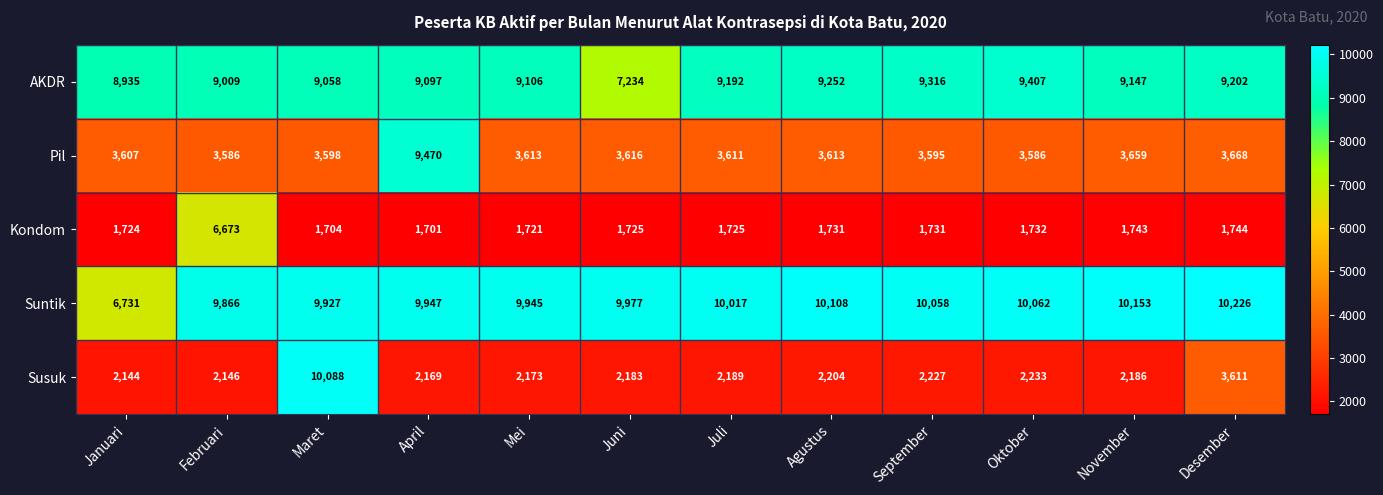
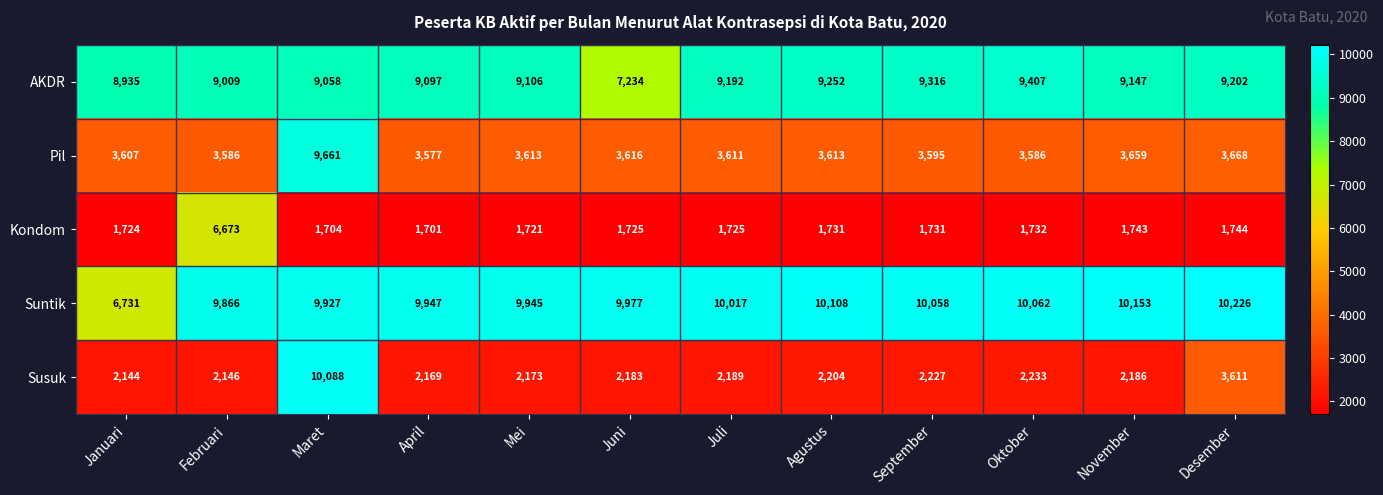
  {
    "AKDR": {
      "Januari": "8,935",
      "Februari": "9,009",
      "Maret": "9,058",
      "April": "9,097",
      "Mei": "9,106",
      "Juni": "7,234",
      "Juli": "9,192",
      "Agustus": "9,252",
      "September": "9,316",
      "Oktober": "9,407",
      "November": "9,147",
      "Desember": "9,202"
    },
    "Pil": {
      "Januari": "3,607",
      "Februari": "3,586",
-     "Maret": "3,598",
-     "April": "9,470",
+     "Maret": "9,661",
+     "April": "3,577",
      "Mei": "3,613",
      "Juni": "3,616",
      "Juli": "3,611",
      "Agustus": "3,613",
      "September": "3,595",
      "Oktober": "3,586",
      "November": "3,659",
      "Desember": "3,668"
    },
    "Kondom": {
      "Januari": "1,724",
      "Februari": "6,673",
      "Maret": "1,704",
      "April": "1,701",
      "Mei": "1,721",
      "Juni": "1,725",
      "Juli": "1,725",
      "Agustus": "1,731",
      "September": "1,731",
      "Oktober": "1,732",
      "November": "1,743",
      "Desember": "1,744"
    },
    "Suntik": {
      "Januari": "6,731",
      "Februari": "9,866",
      "Maret": "9,927",
      "April": "9,947",
      "Mei": "9,945",
      "Juni": "9,977",
      "Juli": "10,017",
      "Agustus": "10,108",
      "September": "10,058",
      "Oktober": "10,062",
      "November": "10,153",
      "Desember": "10,226"
    },
    "Susuk": {
      "Januari": "2,144",
      "Februari": "2,146",
      "Maret": "10,088",
      "April": "2,169",
      "Mei": "2,173",
      "Juni": "2,183",
      "Juli": "2,189",
      "Agustus": "2,204",
      "September": "2,227",
      "Oktober": "2,233",
      "November": "2,186",
      "Desember": "3,611"
    }
  }
